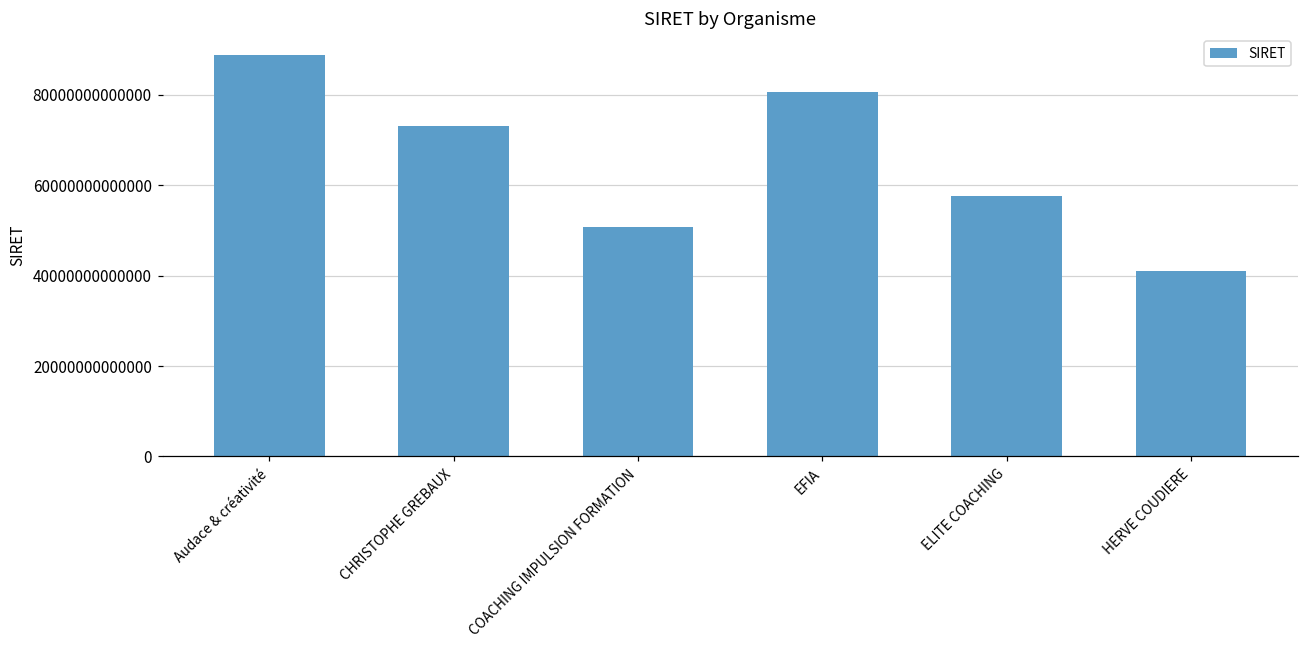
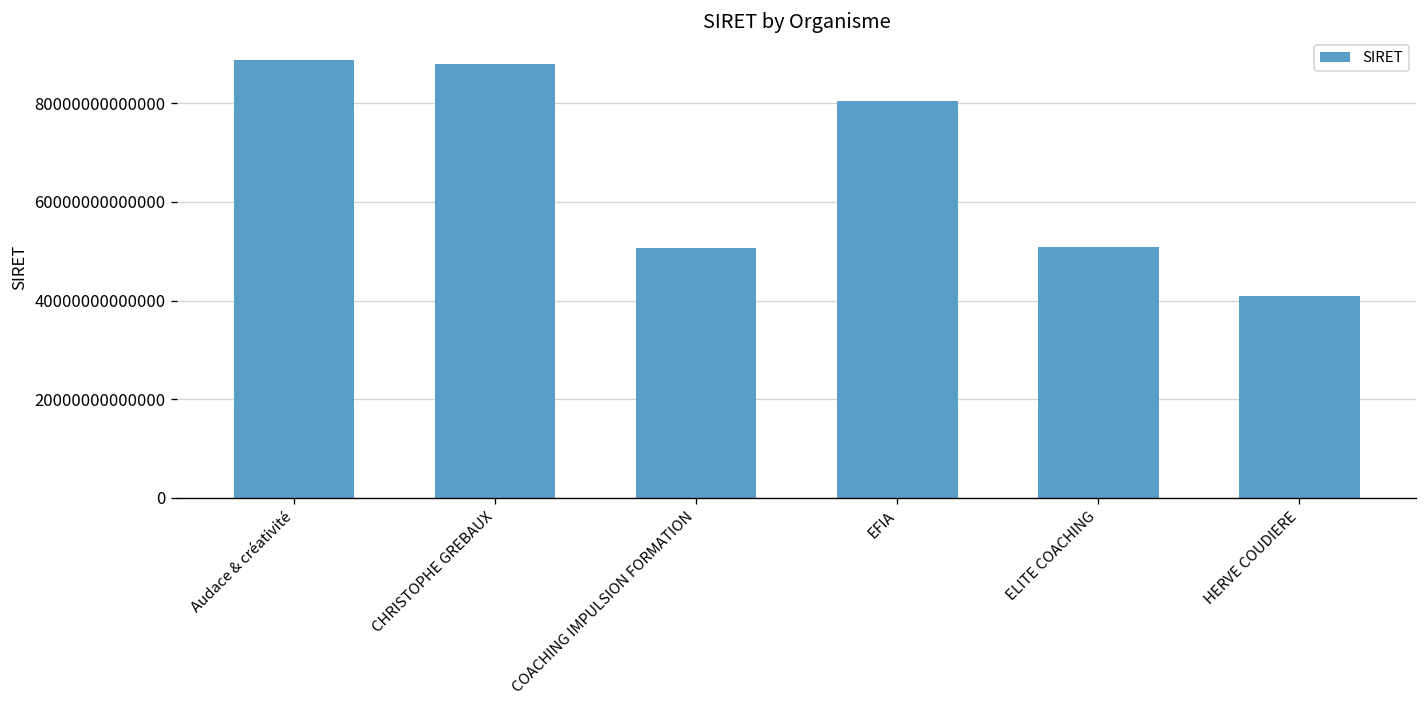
  {
    "Audace & créativité": 89000000000000,
-   "CHRISTOPHE GREBAUX": 73000000000000,
+   "CHRISTOPHE GREBAUX": 88000000000000,
    "COACHING IMPULSION FORMATION": 51000000000000,
    "EFIA": 81000000000000,
-   "ELITE COACHING": 58000000000000,
+   "ELITE COACHING": 51000000000000,
    "HERVE COUDIERE": 41000000000000
  }
